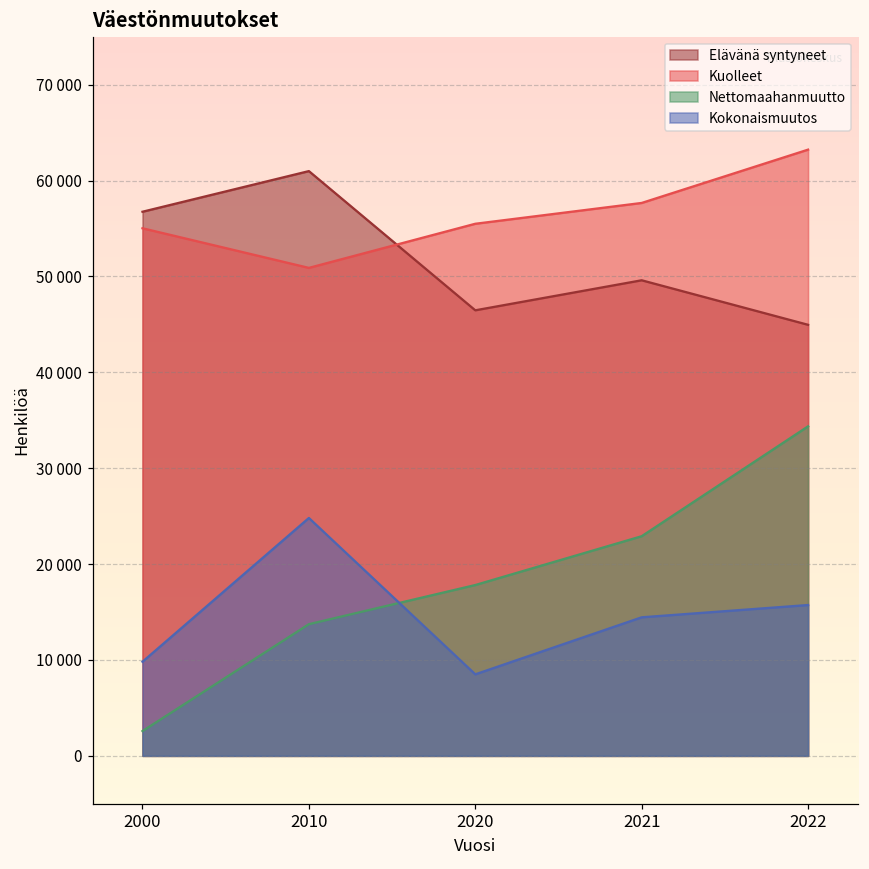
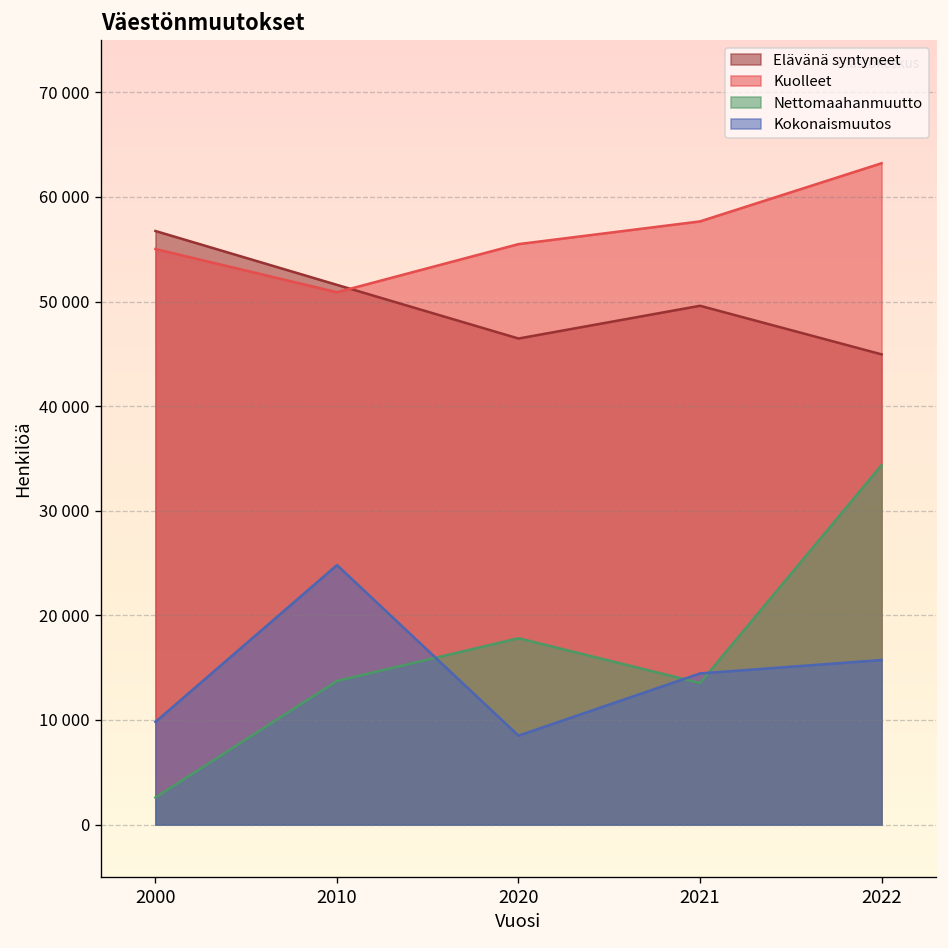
  {
    "Elävänä syntyneet": {
      "2000": 57000,
-     "2010": 61000,
+     "2010": 52000,
      "2020": 46000,
      "2021": 50000,
      "2022": 45000
    },
    "Kuolleet": {
      "2000": 55000,
      "2010": 51000,
      "2020": 55000,
      "2021": 58000,
      "2022": 63000
    },
    "Nettomaahanmuutto": {
      "2000": 3000,
      "2010": 14000,
      "2020": 18000,
-     "2021": 23000,
+     "2021": 14000,
      "2022": 34000
    },
    "Kokonaismuutos": {
      "2000": 10000,
      "2010": 25000,
      "2020": 9000,
      "2021": 14000,
      "2022": 16000
    }
  }
